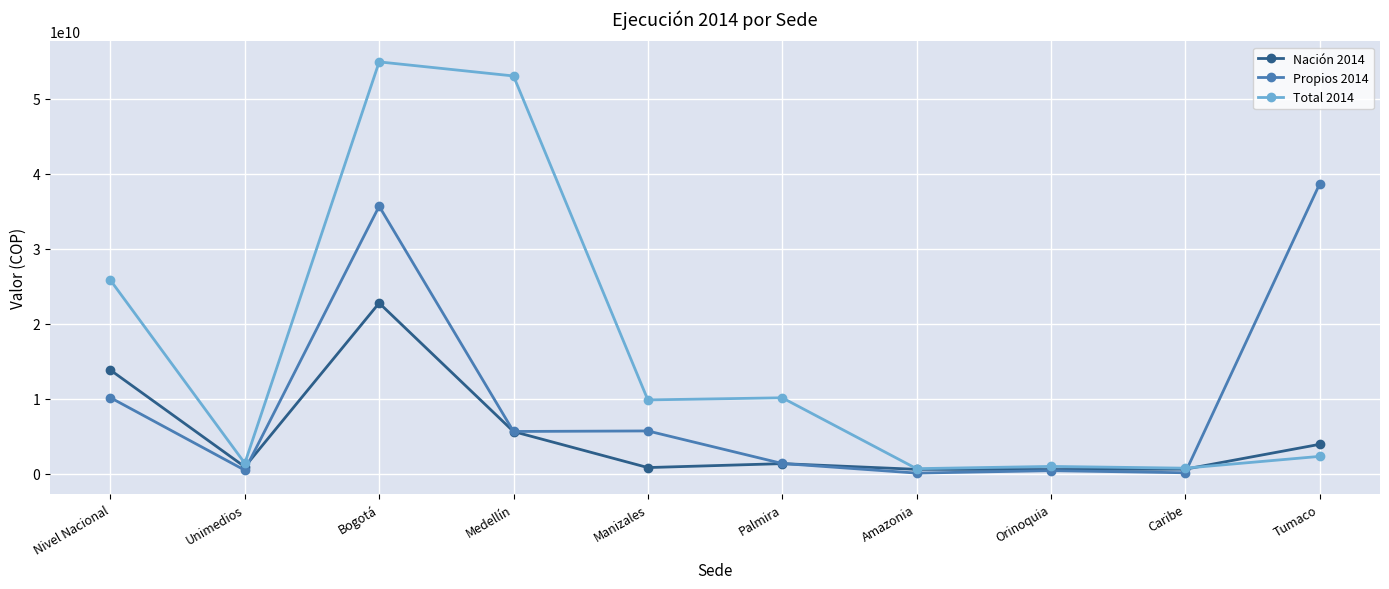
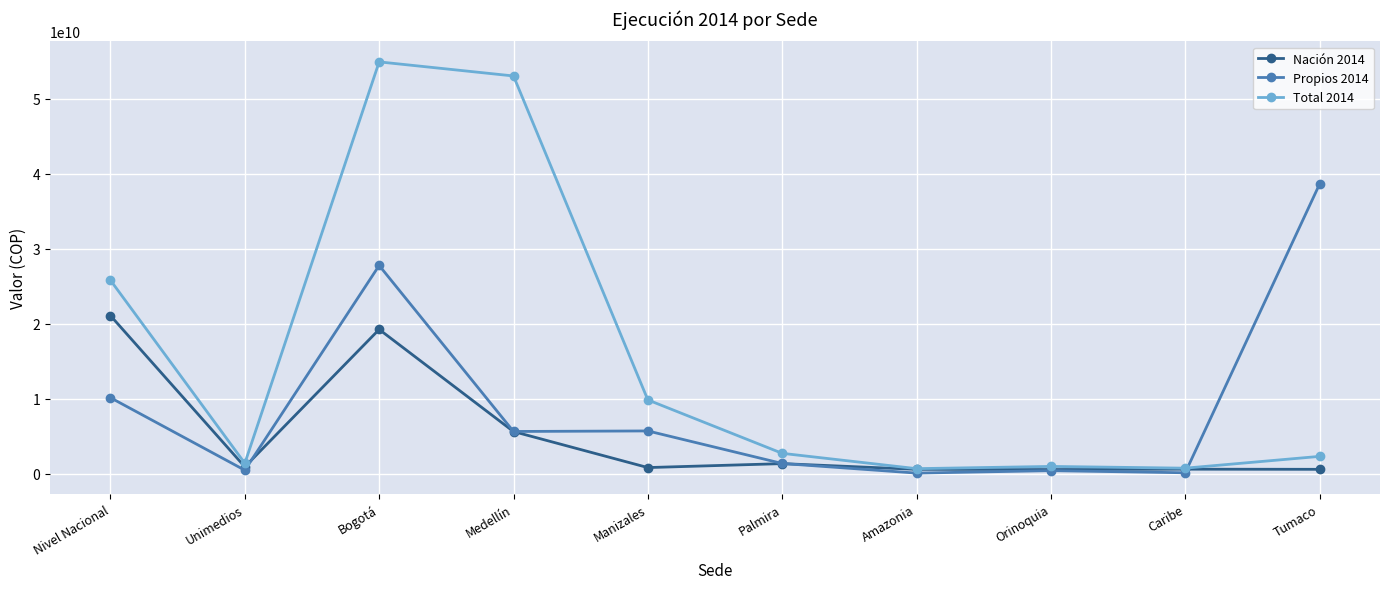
  {
    "Nación 2014": {
-     "Nivel Nacional": 14000000000,
+     "Nivel Nacional": 21000000000,
      "Unimedios": 1000000000,
-     "Bogotá": 23000000000,
+     "Bogotá": 19000000000,
      "Manizales": 1000000000,
-     "Tumaco": 4000000000
+     "Tumaco": 1000000000
    },
    "Propios 2014": {
      "Nivel Nacional": 10000000000,
      "Unimedios": 0,
-     "Bogotá": 36000000000,
+     "Bogotá": 28000000000,
      "Manizales": 6000000000,
      "Amazonia": 0,
      "Caribe": 0,
      "Tumaco": 39000000000
    },
    "Total 2014": {
      "Nivel Nacional": 26000000000,
      "Unimedios": 1000000000,
      "Bogotá": 55000000000,
      "Medellín": 53000000000,
      "Manizales": 10000000000,
-     "Palmira": 10000000000,
+     "Palmira": 3000000000,
      "Orinoquia": 1000000000,
      "Tumaco": 2000000000
    }
  }
